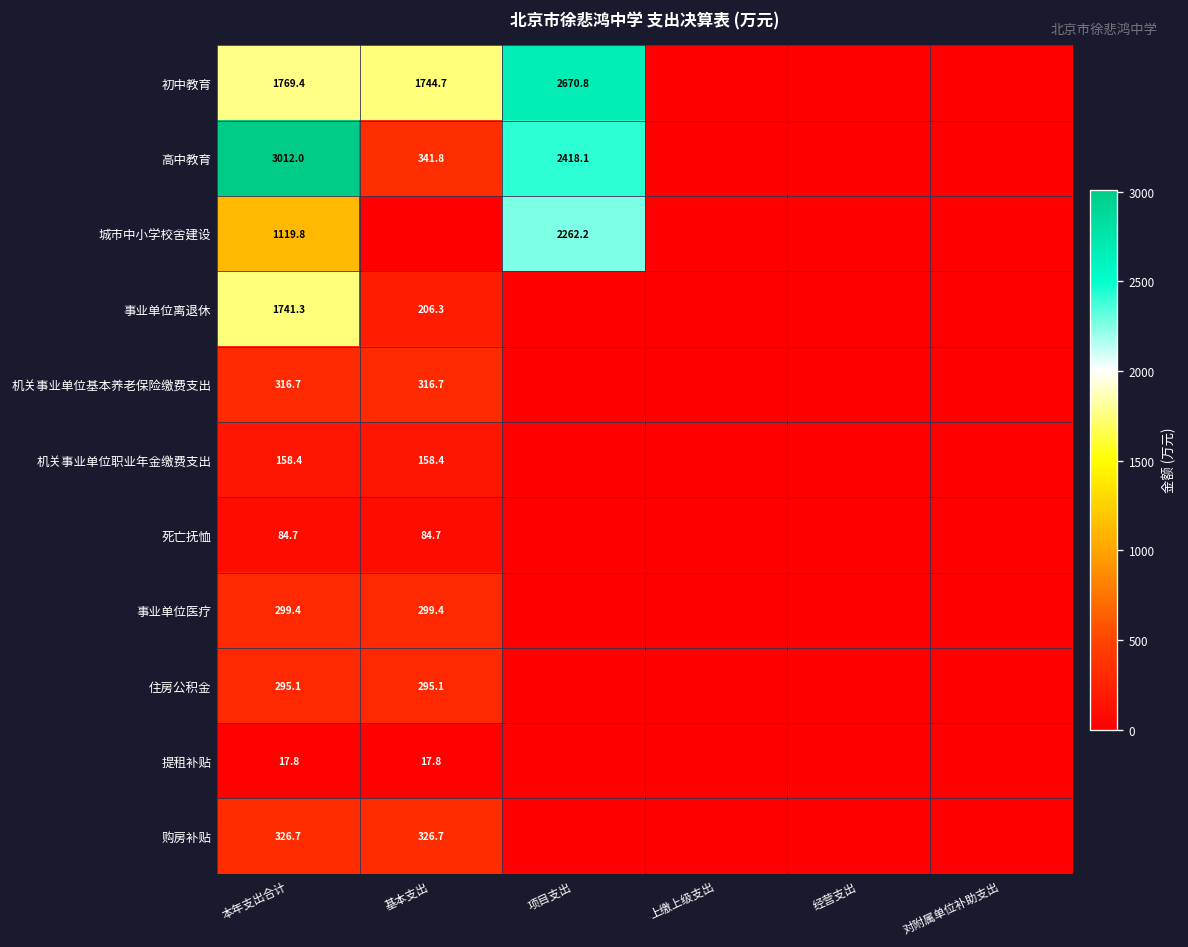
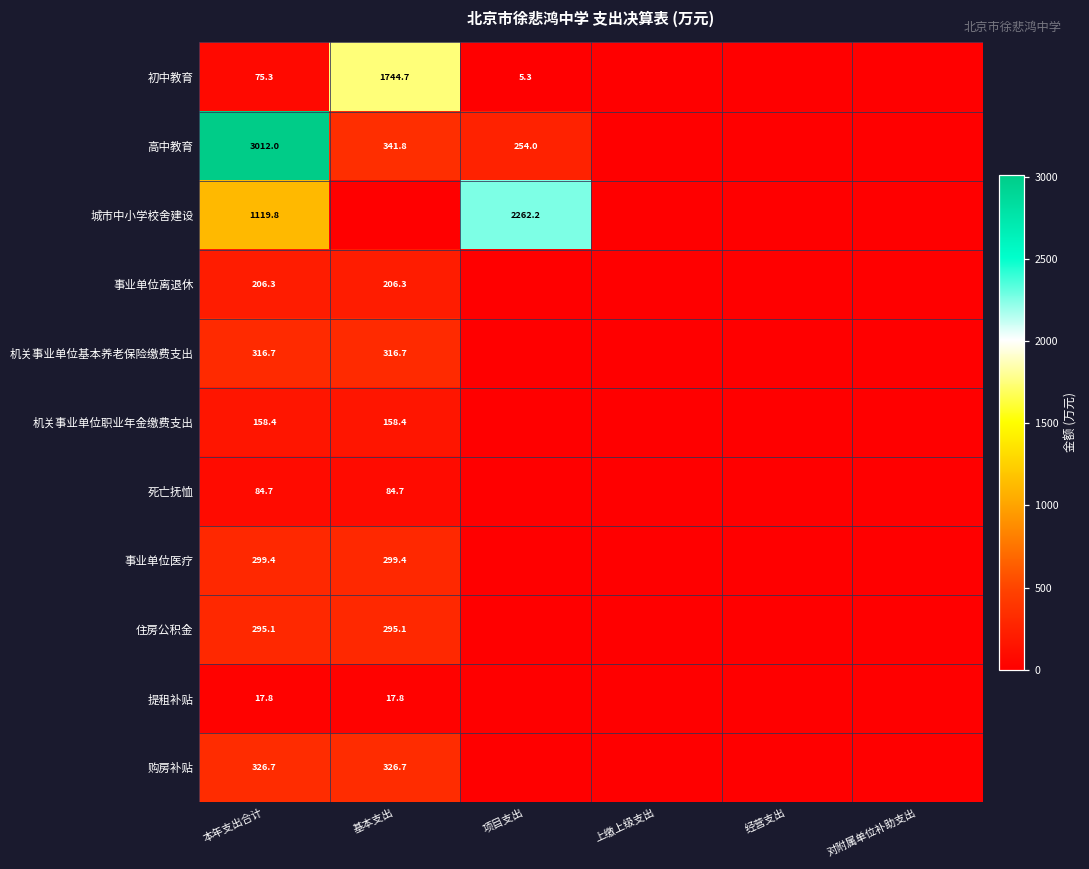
  {
    "初中教育": {
-     "本年支出合计": 1769.4,
+     "本年支出合计": 75.3,
      "基本支出": 1744.7,
-     "项目支出": 2670.8
+     "项目支出": 5.3
    },
    "高中教育": {
      "本年支出合计": 3012.0,
      "基本支出": 341.8,
-     "项目支出": 2418.1
+     "项目支出": 254.0
    },
    "城市中小学校舍建设": {
      "本年支出合计": 1119.8,
      "项目支出": 2262.2
    },
    "事业单位离退休": {
-     "本年支出合计": 1741.3,
+     "本年支出合计": 206.3,
      "基本支出": 206.3
    },
    "机关事业单位基本养老保险缴费支出": {
      "本年支出合计": 316.7,
      "基本支出": 316.7
    },
    "机关事业单位职业年金缴费支出": {
      "本年支出合计": 158.4,
      "基本支出": 158.4
    },
    "死亡抚恤": {
      "本年支出合计": 84.7,
      "基本支出": 84.7
    },
    "事业单位医疗": {
      "本年支出合计": 299.4,
      "基本支出": 299.4
    },
    "住房公积金": {
      "本年支出合计": 295.1,
      "基本支出": 295.1
    },
    "提租补贴": {
      "本年支出合计": 17.8,
      "基本支出": 17.8
    },
    "购房补贴": {
      "本年支出合计": 326.7,
      "基本支出": 326.7
    }
  }
